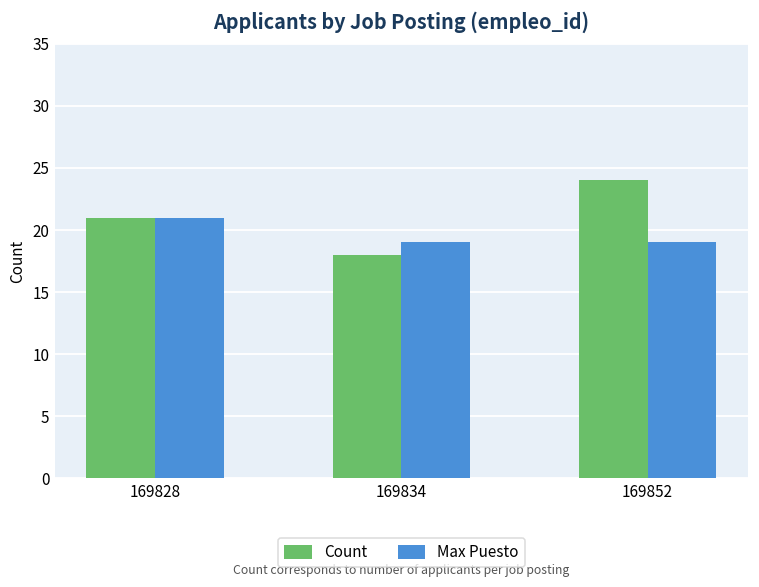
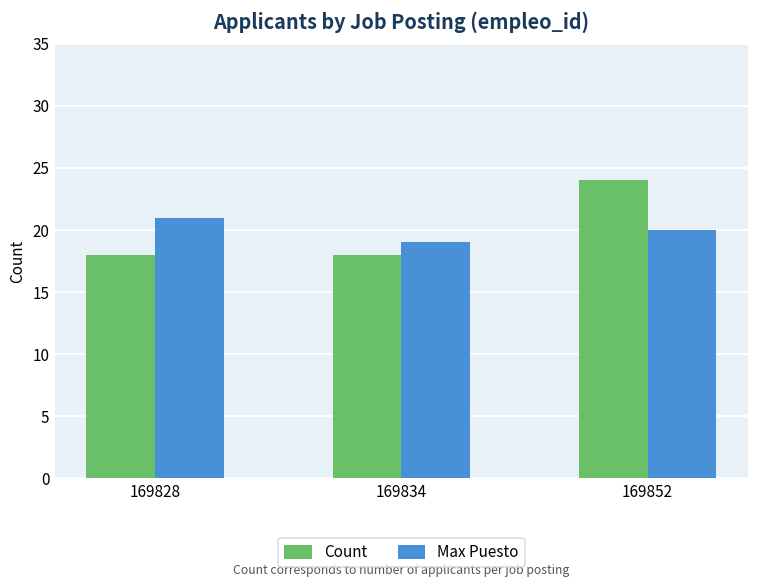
  {
    "Count": {
-     "169828": 21,
+     "169828": 18,
      "169834": 18,
      "169852": 24
    },
    "Max Puesto": {
      "169828": 21,
      "169834": 19,
-     "169852": 19
+     "169852": 20
    }
  }
